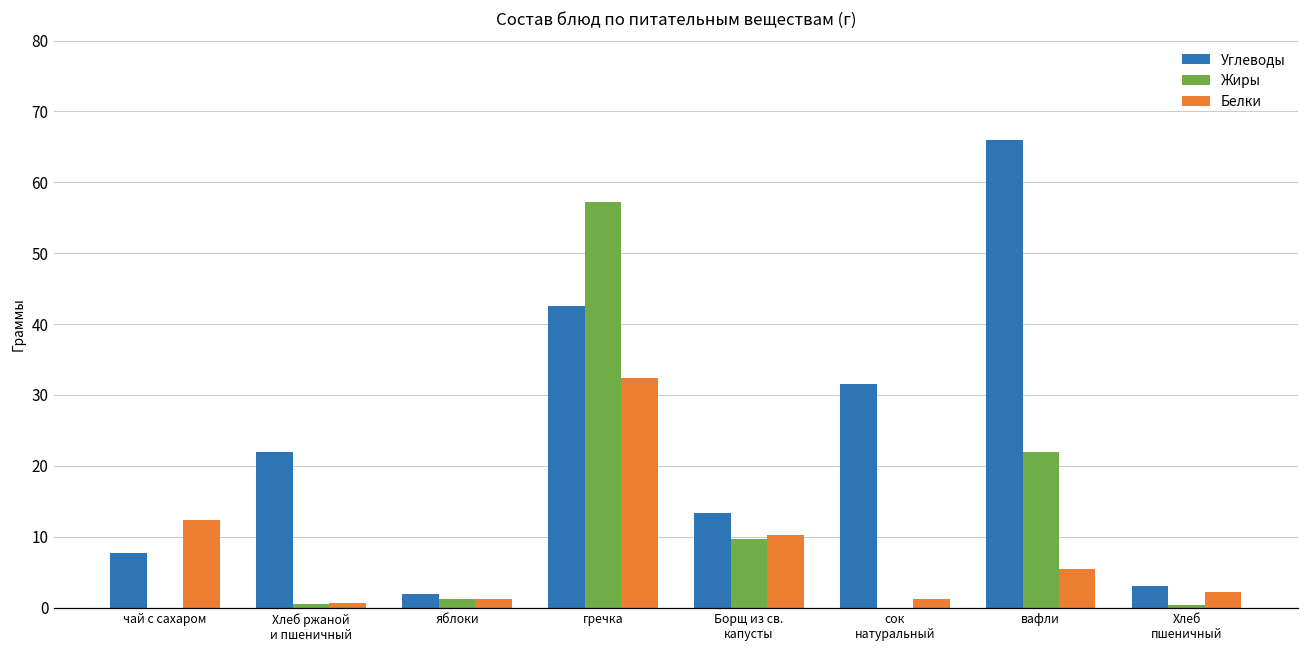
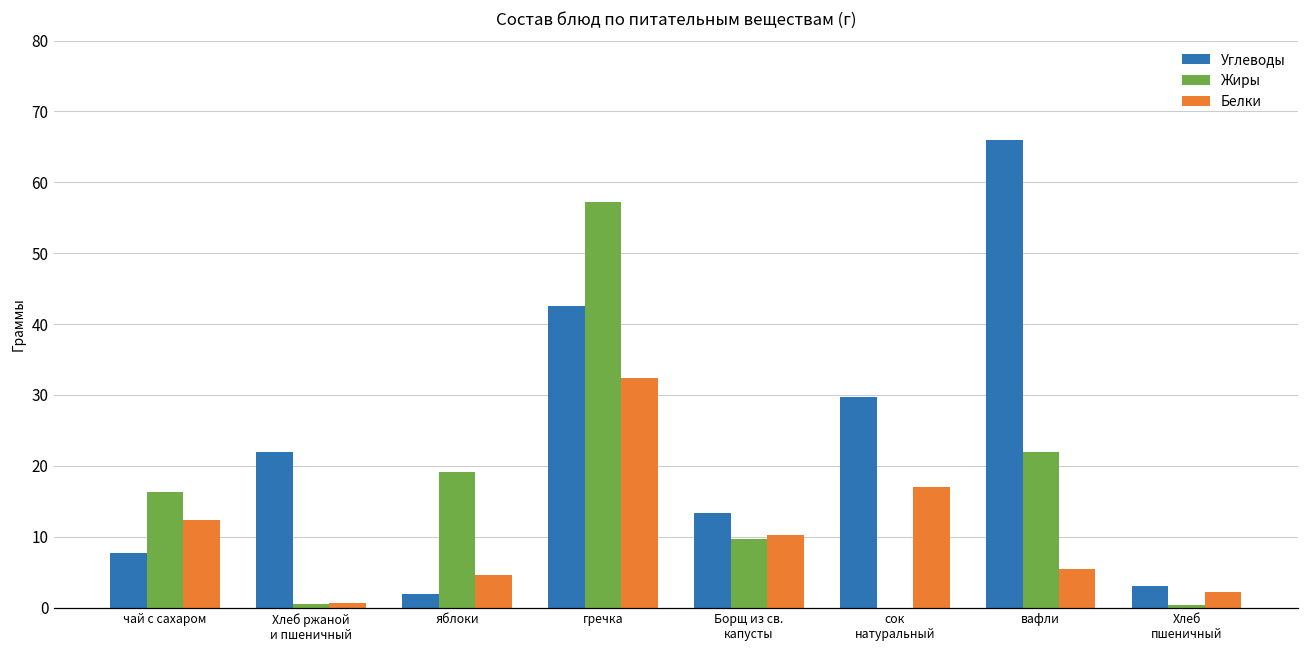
  {
    "Углеводы": {
      "чай с сахаром": 8,
      "Хлеб ржаной и пшеничный": 22,
      "яблоки": 2,
      "гречка": 43,
      "Борщ из св. капусты": 13,
-     "сок натуральный": 32,
+     "сок натуральный": 30,
      "вафли": 66,
      "Хлеб пшеничный": 3
    },
    "Жиры": {
-     "чай с сахаром": 0,
+     "чай с сахаром": 16,
      "Хлеб ржаной и пшеничный": 1,
-     "яблоки": 1,
+     "яблоки": 19,
      "гречка": 57,
      "Борщ из св. капусты": 10,
      "сок натуральный": 0,
      "вафли": 22
    },
    "Белки": {
      "чай с сахаром": 12,
      "Хлеб ржаной и пшеничный": 1,
-     "яблоки": 1,
+     "яблоки": 5,
      "гречка": 32,
      "Борщ из св. капусты": 10,
-     "сок натуральный": 1,
+     "сок натуральный": 17,
      "вафли": 6,
      "Хлеб пшеничный": 2
    }
  }
